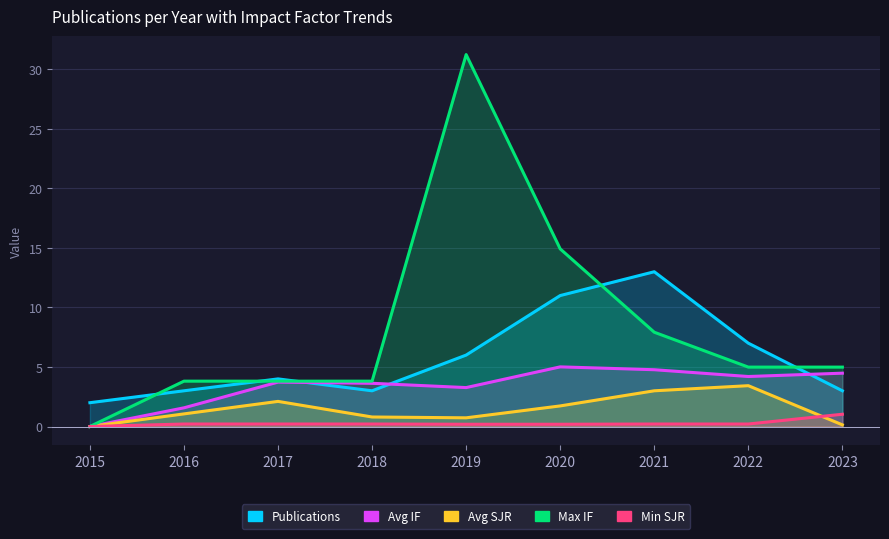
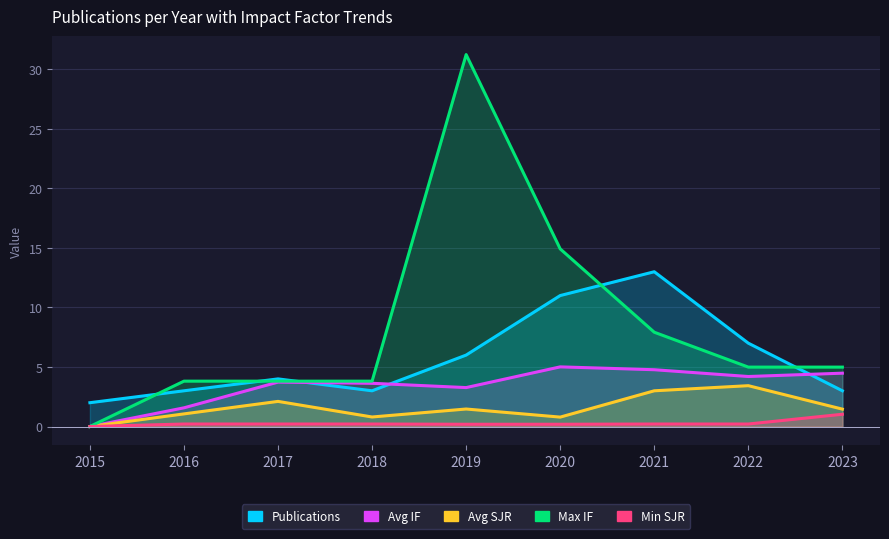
  {
    "Avg SJR": {
      "2016": 1.1,
      "2017": 2.1,
      "2018": 0.8,
-     "2019": 0.7,
-     "2020": 1.7,
+     "2019": 1.5,
+     "2020": 0.8,
      "2021": 3.0,
      "2022": 3.4,
-     "2023": 0.1
+     "2023": 1.5
    }
  }
